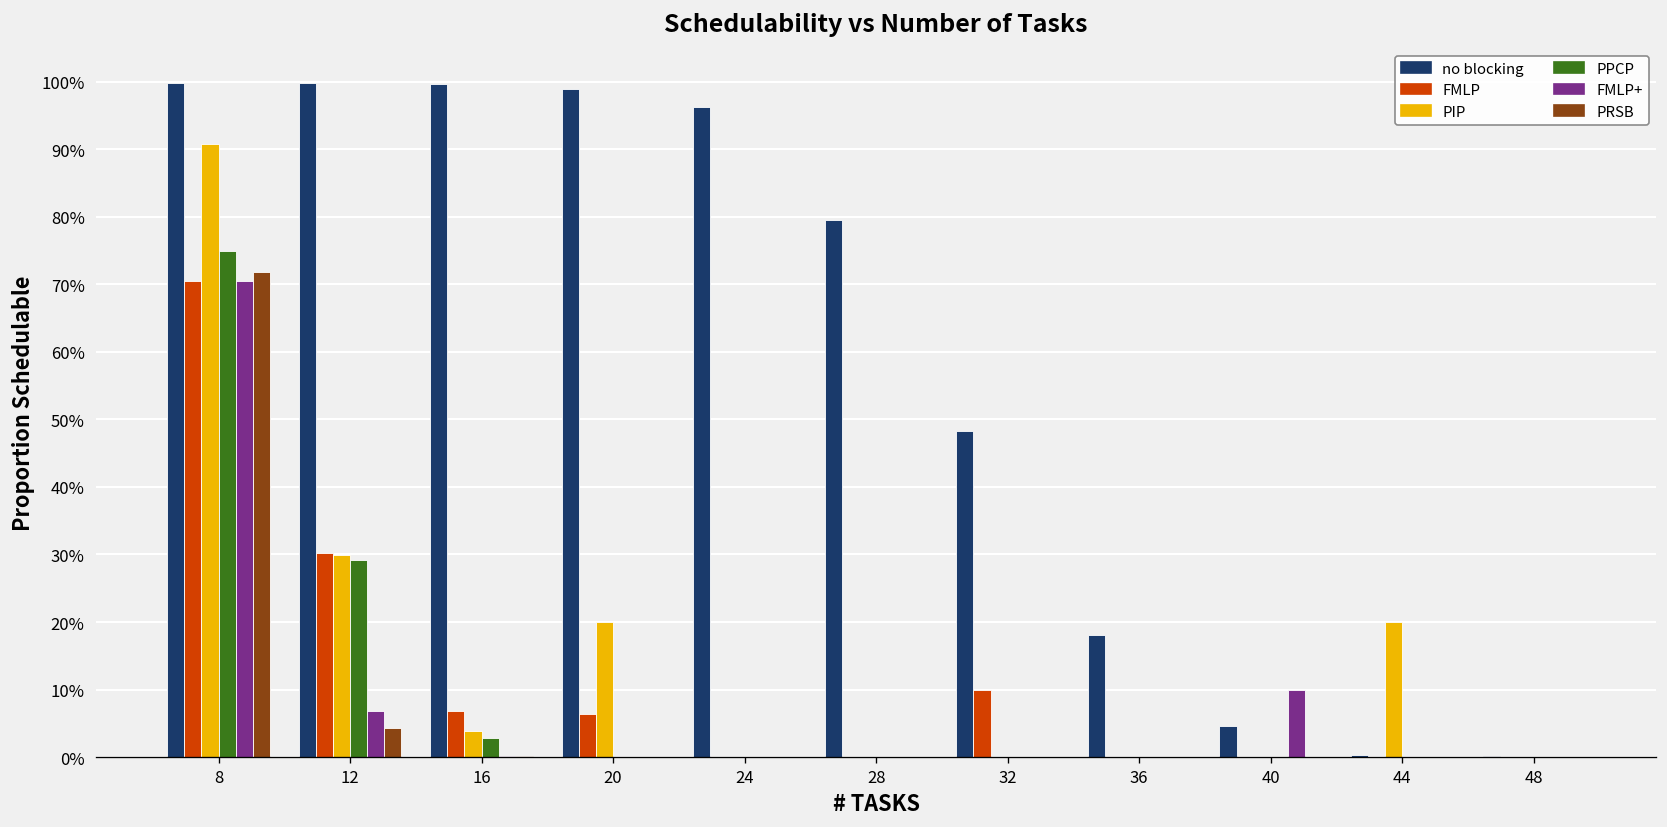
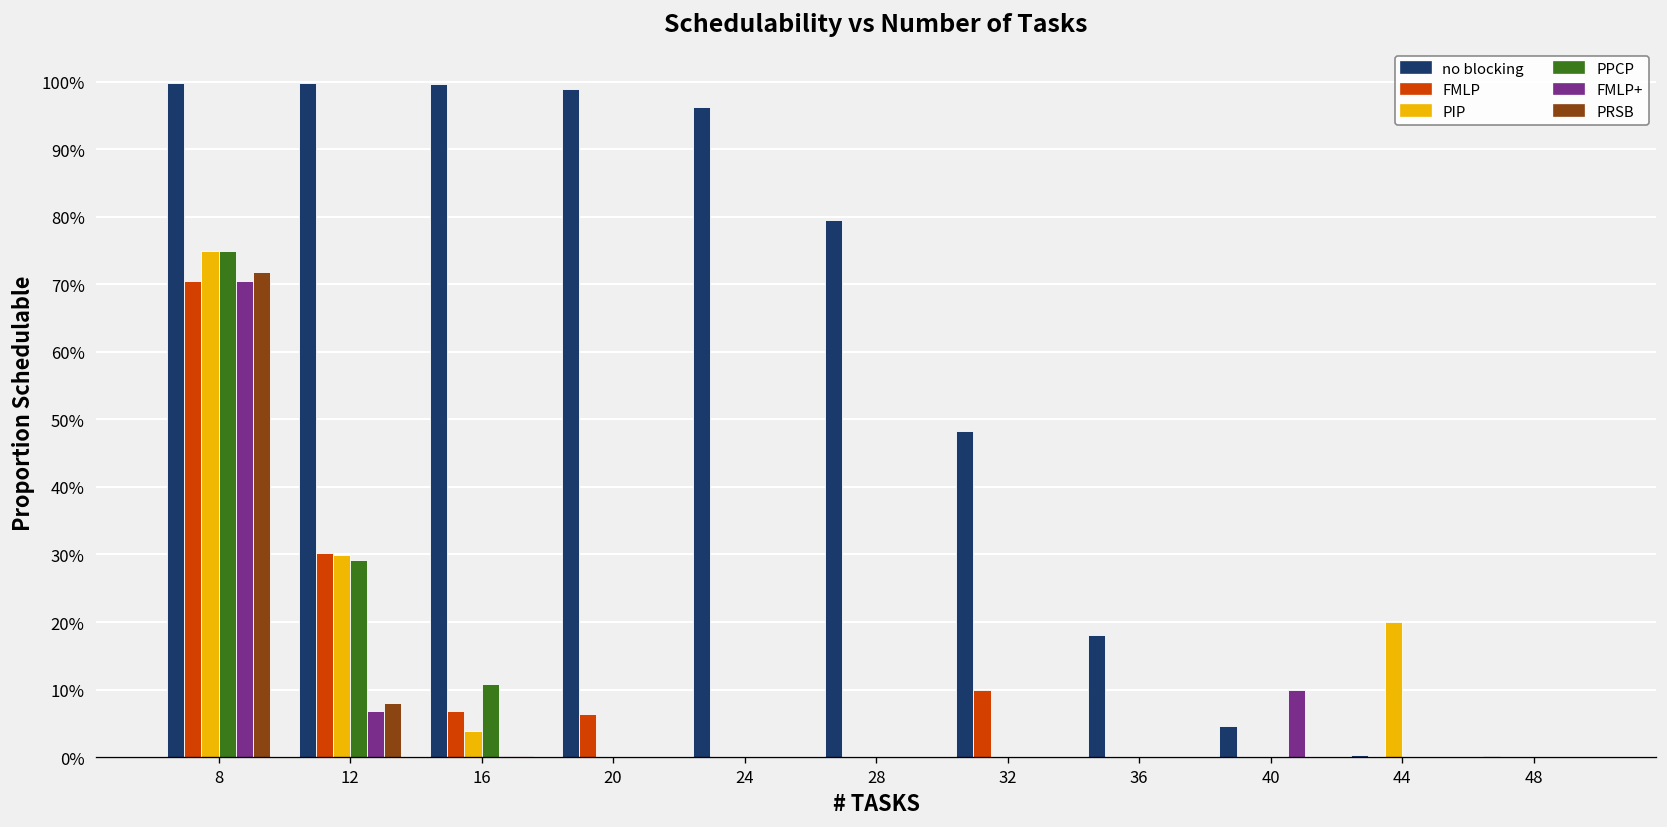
  {
    "no blocking": {
      "8": "100%",
      "12": "100%",
      "16": "100%",
      "20": "99%",
      "24": "96%",
      "28": "79%",
      "32": "48%",
      "36": "18%",
      "40": "5%"
    },
    "FMLP": {
      "8": "70%",
      "12": "30%",
      "16": "7%",
      "20": "6%",
      "24": "0%",
      "28": "0%",
      "32": "10%",
      "36": "0%",
      "40": "0%",
      "44": "0%",
      "48": "0%"
    },
    "PIP": {
-     "8": "91%",
+     "8": "75%",
      "12": "30%",
      "16": "4%",
-     "20": "20%",
+     "20": "0%",
      "24": "0%",
      "28": "0%",
      "32": "0%",
      "36": "0%",
      "40": "0%",
      "44": "20%",
      "48": "0%"
    },
    "PPCP": {
      "8": "75%",
      "12": "29%",
-     "16": "3%",
+     "16": "11%",
      "20": "0%",
      "24": "0%",
      "28": "0%",
      "32": "0%",
      "36": "0%",
      "40": "0%",
      "44": "0%",
      "48": "0%"
    },
    "FMLP+": {
      "8": "70%",
      "12": "7%",
      "20": "0%",
      "24": "0%",
      "28": "0%",
      "32": "0%",
      "36": "0%",
      "40": "10%",
      "44": "0%",
      "48": "0%"
    },
    "PRSB": {
      "8": "72%",
-     "12": "4%",
+     "12": "8%",
      "20": "0%",
      "24": "0%",
      "28": "0%",
      "32": "0%",
      "36": "0%",
      "40": "0%",
      "44": "0%",
      "48": "0%"
    }
  }
